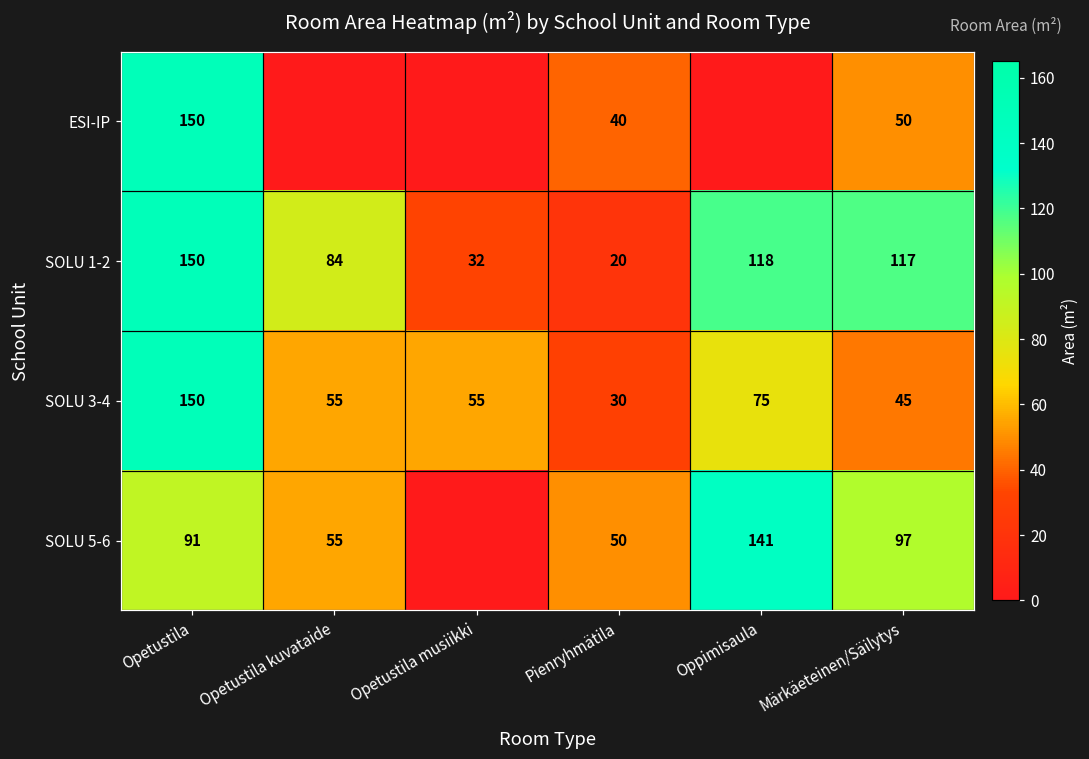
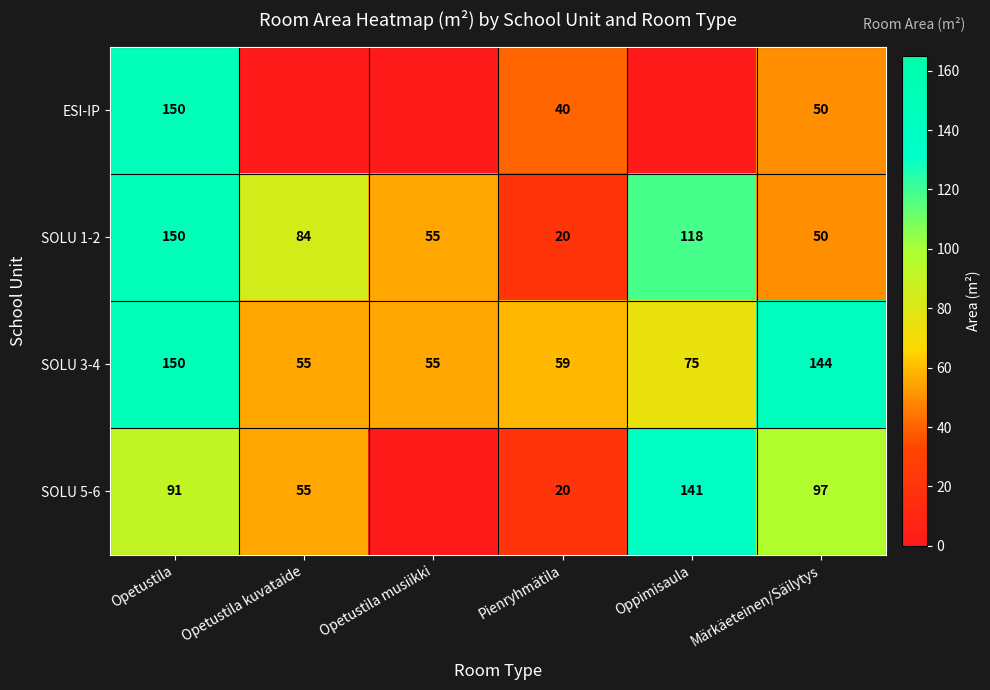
  {
    "ESI-IP": {
      "Opetustila": 150,
      "Pienryhmätila": 40,
      "Märkäeteinen/Säilytys": 50
    },
    "SOLU 1-2": {
      "Opetustila": 150,
      "Opetustila kuvataide": 84,
-     "Opetustila musiikki": 32,
+     "Opetustila musiikki": 55,
      "Pienryhmätila": 20,
      "Oppimisaula": 118,
-     "Märkäeteinen/Säilytys": 117
+     "Märkäeteinen/Säilytys": 50
    },
    "SOLU 3-4": {
      "Opetustila": 150,
      "Opetustila kuvataide": 55,
      "Opetustila musiikki": 55,
-     "Pienryhmätila": 30,
+     "Pienryhmätila": 59,
      "Oppimisaula": 75,
-     "Märkäeteinen/Säilytys": 45
+     "Märkäeteinen/Säilytys": 144
    },
    "SOLU 5-6": {
      "Opetustila": 91,
      "Opetustila kuvataide": 55,
-     "Pienryhmätila": 50,
+     "Pienryhmätila": 20,
      "Oppimisaula": 141,
      "Märkäeteinen/Säilytys": 97
    }
  }
